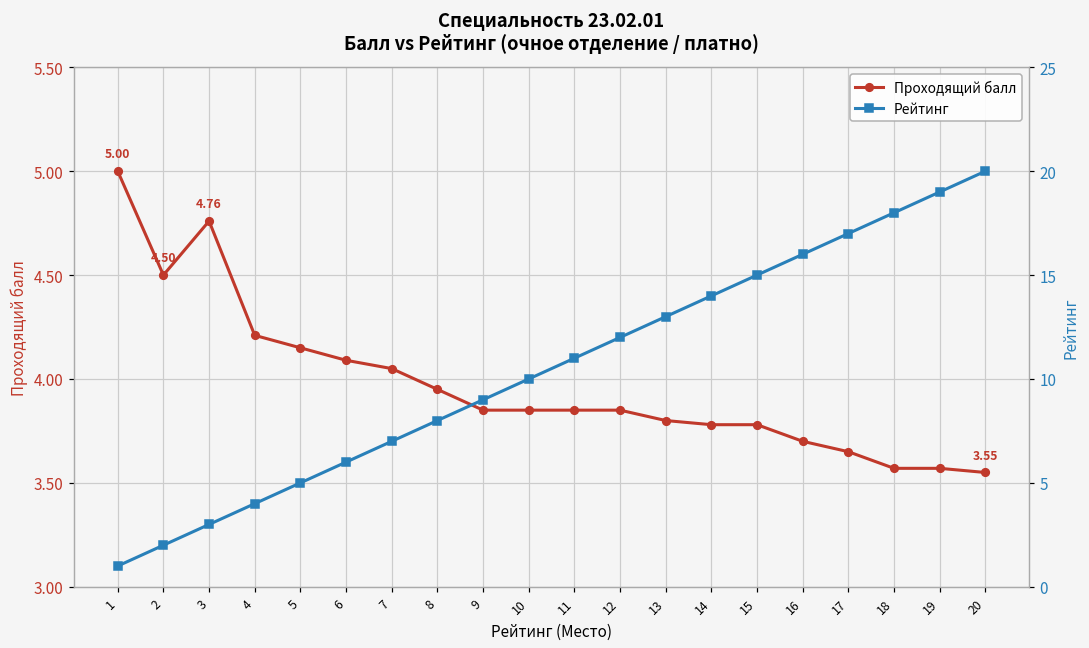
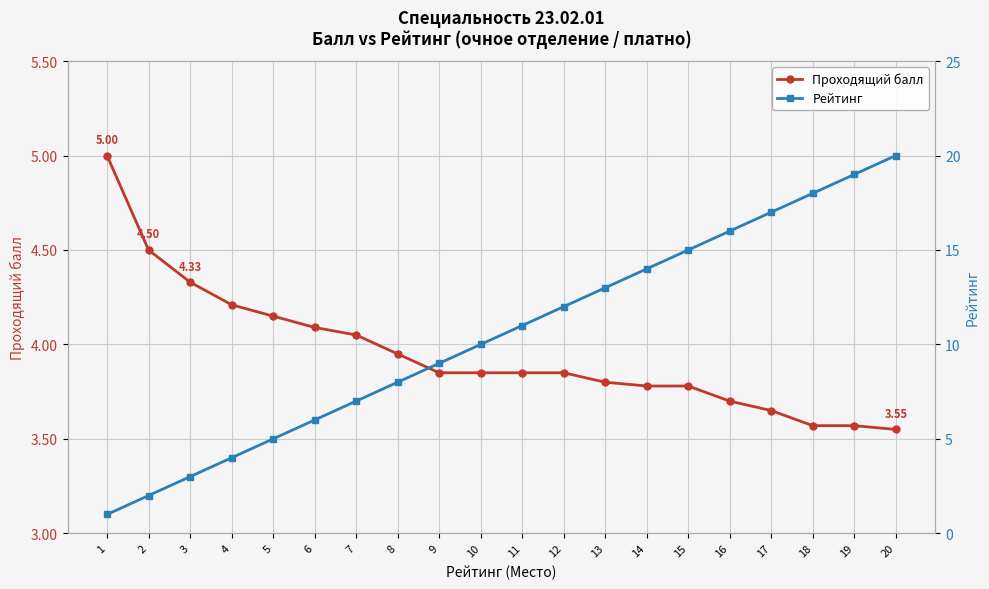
  {
    "Проходящий балл": {
      "1": 5.00,
      "2": 4.50,
-     "3": 4.76,
+     "3": 4.33,
      "20": 3.55
    }
  }
